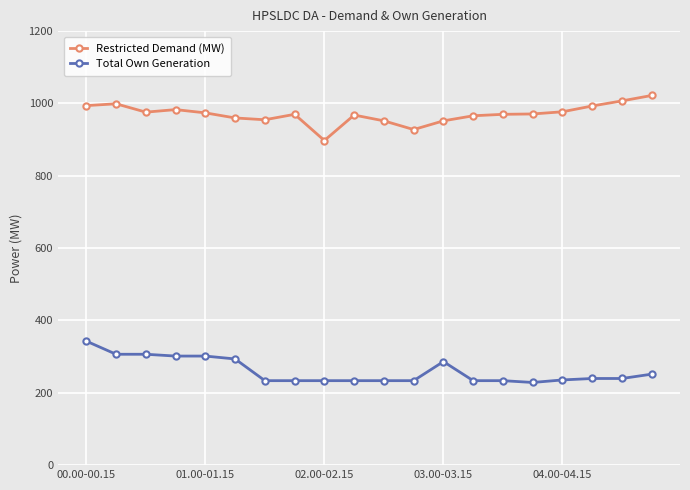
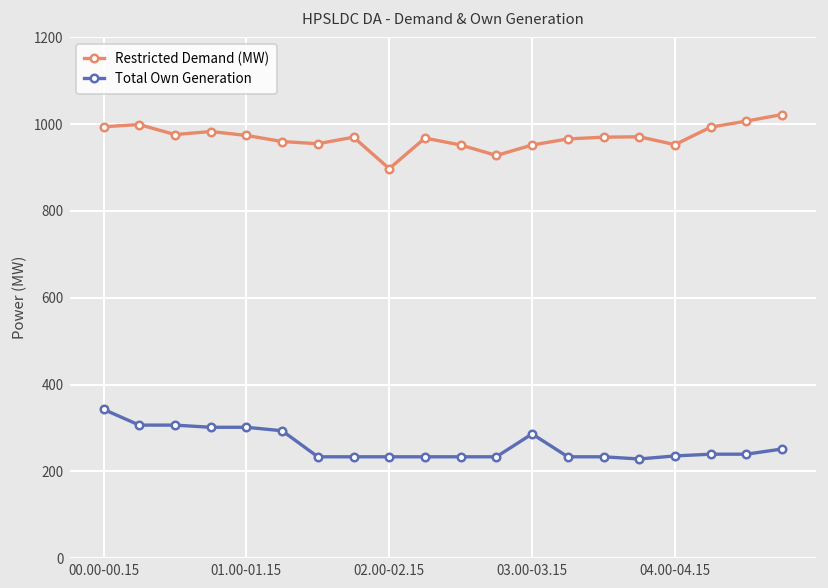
  {
    "Restricted Demand (MW)": {
      "00.00-00.15": 990,
      "01.00-01.15": 970,
      "02.00-02.15": 900,
      "03.00-03.15": 950,
-     "04.00-04.15": 980
+     "04.00-04.15": 950
    },
    "Total Own Generation": {
      "00.00-00.15": 340,
      "01.00-01.15": 300,
      "02.00-02.15": 230,
      "03.00-03.15": 290,
      "04.00-04.15": 240
    }
  }
